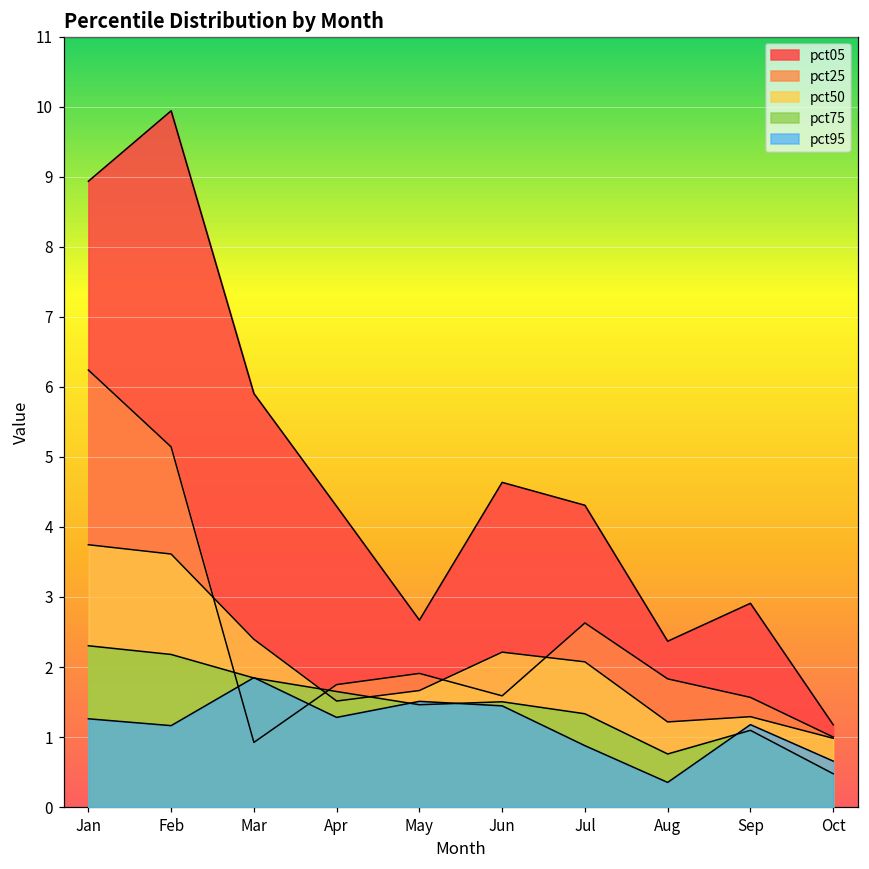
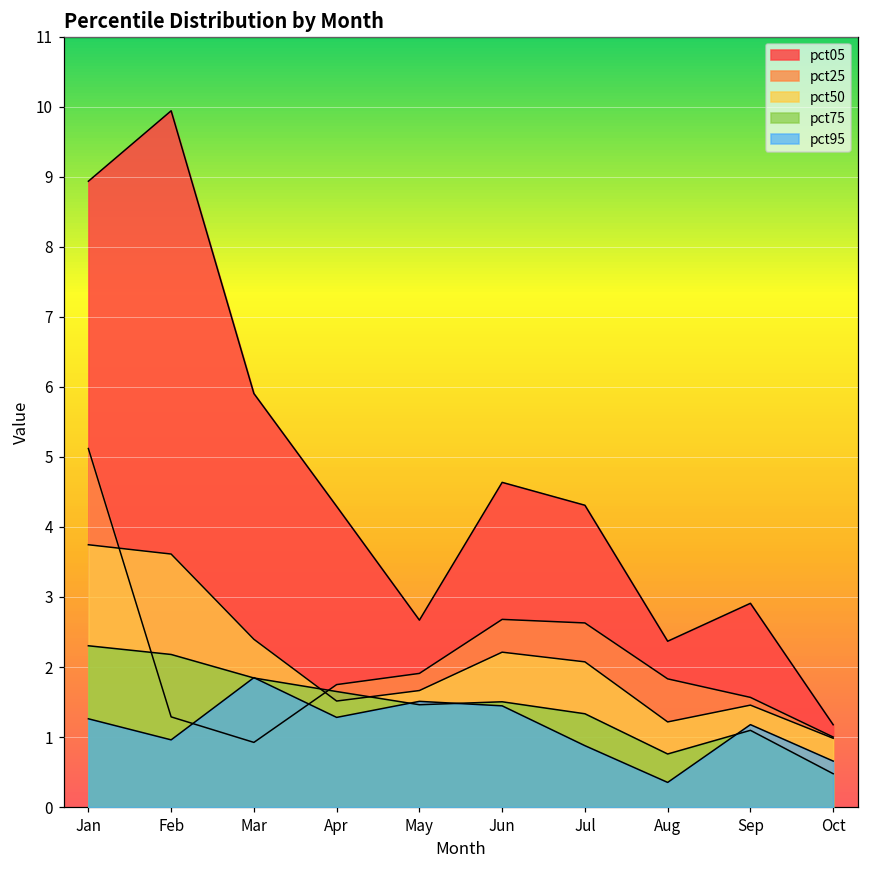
  {
    "pct05": {
      "Jan": 8.9,
      "Feb": 9.9,
      "Mar": 5.9,
      "Apr": 4.3,
      "May": 2.7,
      "Jun": 4.6,
      "Jul": 4.3,
      "Aug": 2.4,
      "Sep": 2.9,
      "Oct": 1.2
    },
    "pct25": {
-     "Jan": 6.2,
-     "Feb": 5.1,
+     "Jan": 5.1,
+     "Feb": 1.3,
      "Mar": 0.9,
      "Apr": 1.7,
      "May": 1.9,
-     "Jun": 1.6,
+     "Jun": 2.7,
      "Jul": 2.6,
      "Aug": 1.8,
      "Sep": 1.6
    },
    "pct50": {
      "Jan": 3.7,
      "Feb": 3.6,
      "Mar": 2.4,
      "Apr": 1.5,
      "May": 1.7,
      "Jun": 2.2,
      "Jul": 2.1,
      "Aug": 1.2,
-     "Sep": 1.3
+     "Sep": 1.5
    },
    "pct75": {
      "Jan": 2.3,
      "Feb": 2.2,
      "Apr": 1.6,
      "May": 1.5,
      "Jun": 1.5,
      "Jul": 1.3,
      "Aug": 0.8,
      "Sep": 1.1,
      "Oct": 0.5
    },
    "pct95": {
      "Jan": 1.3,
-     "Feb": 1.2,
+     "Feb": 1.0,
      "Apr": 1.3,
      "May": 1.5,
      "Jun": 1.4,
      "Jul": 0.9,
      "Aug": 0.4,
      "Sep": 1.2,
      "Oct": 0.7
    }
  }
